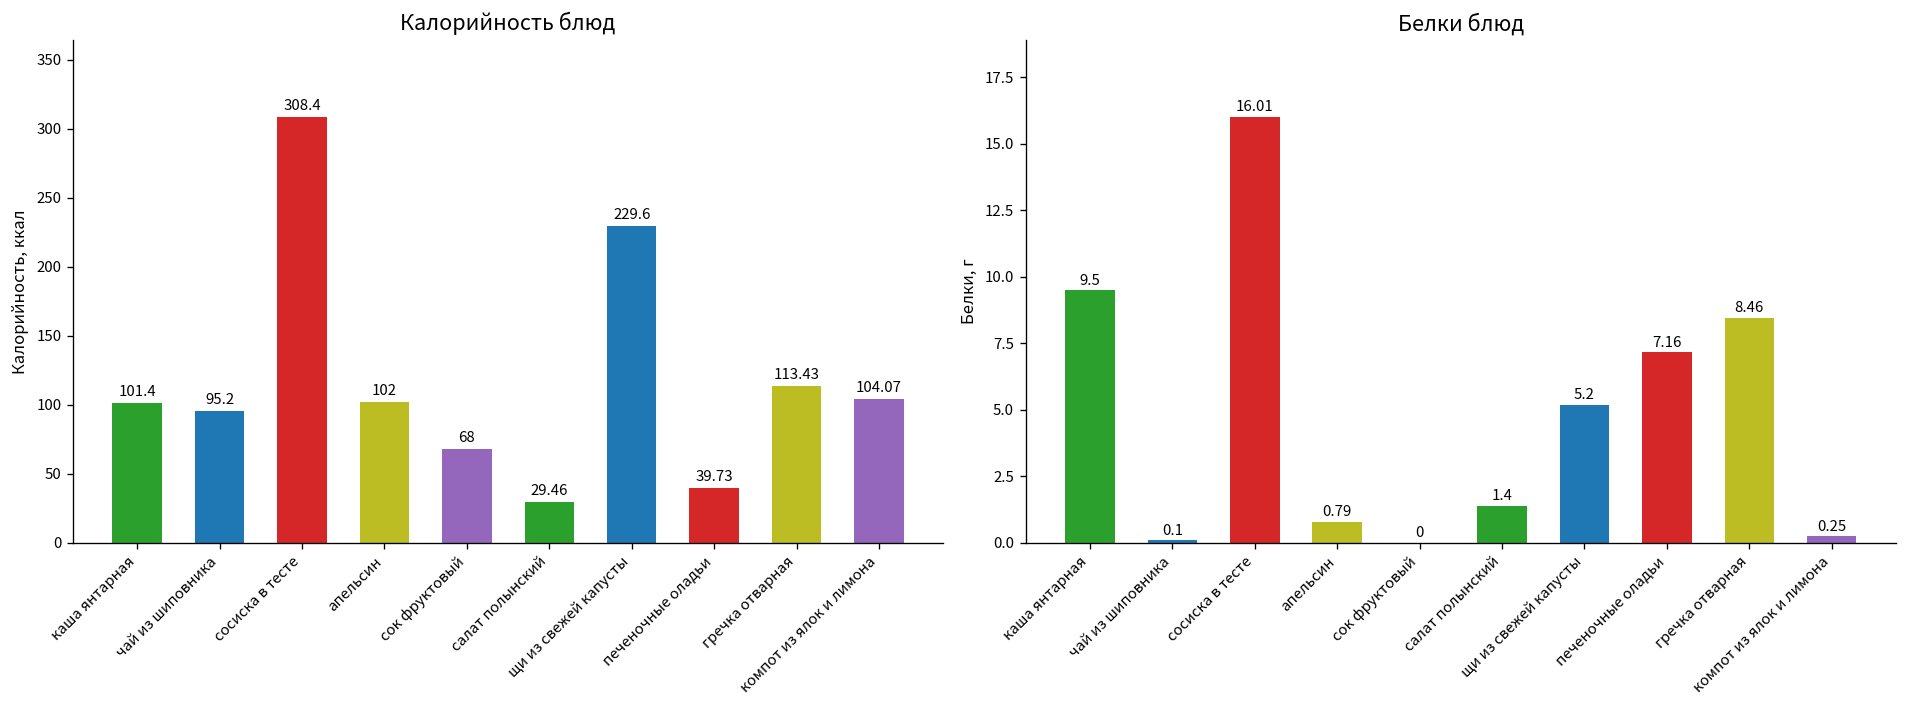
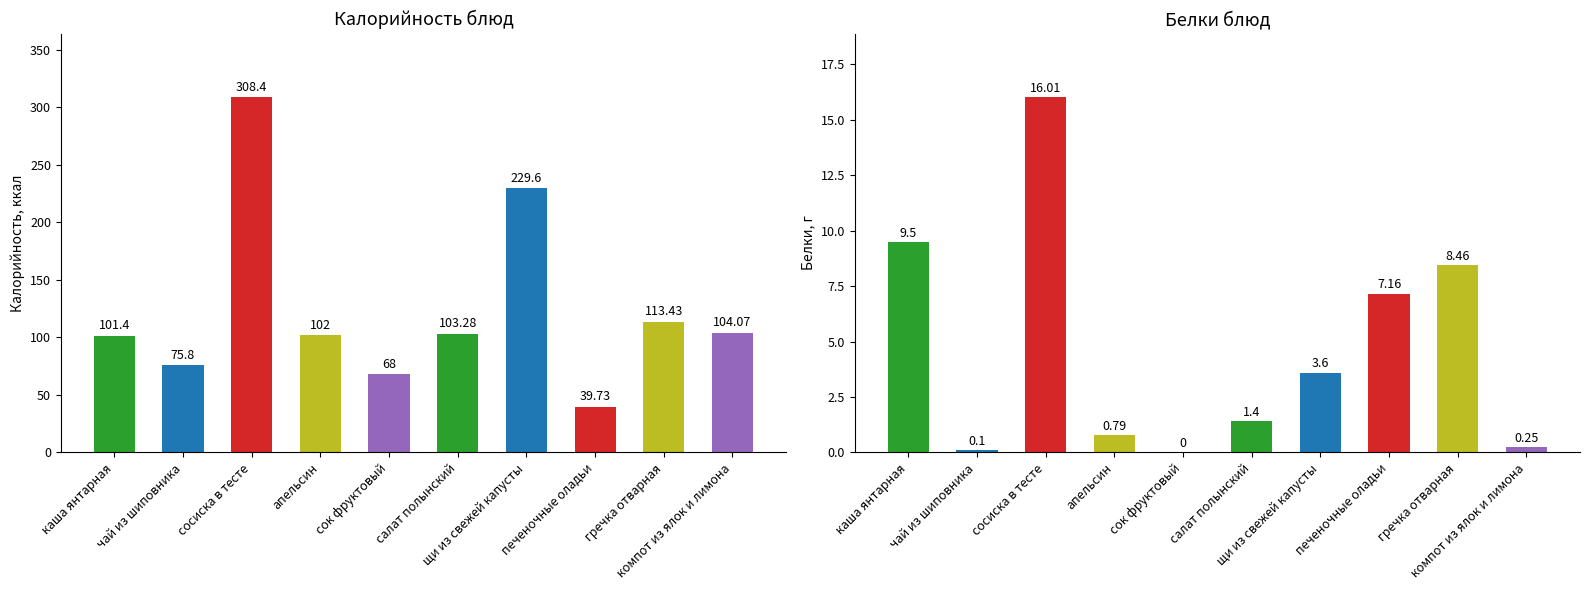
  {
    "Калорийность блюд": {
      "каша янтарная": 101.4,
-     "чай из шиповника": 95.2,
+     "чай из шиповника": 75.8,
      "сосиска в тесте": 308.4,
      "апельсин": 102,
      "сок фруктовый": 68,
-     "салат полынский": 29.46,
+     "салат полынский": 103.28,
      "щи из свежей капусты": 229.6,
      "печеночные оладьи": 39.73,
      "гречка отварная": 113.43,
      "компот из ялок и лимона": 104.07
    },
    "Белки блюд": {
      "каша янтарная": 9.5,
      "чай из шиповника": 0.1,
      "сосиска в тесте": 16.01,
      "апельсин": 0.79,
      "сок фруктовый": 0,
      "салат полынский": 1.4,
-     "щи из свежей капусты": 5.2,
+     "щи из свежей капусты": 3.6,
      "печеночные оладьи": 7.16,
      "гречка отварная": 8.46,
      "компот из ялок и лимона": 0.25
    }
  }
